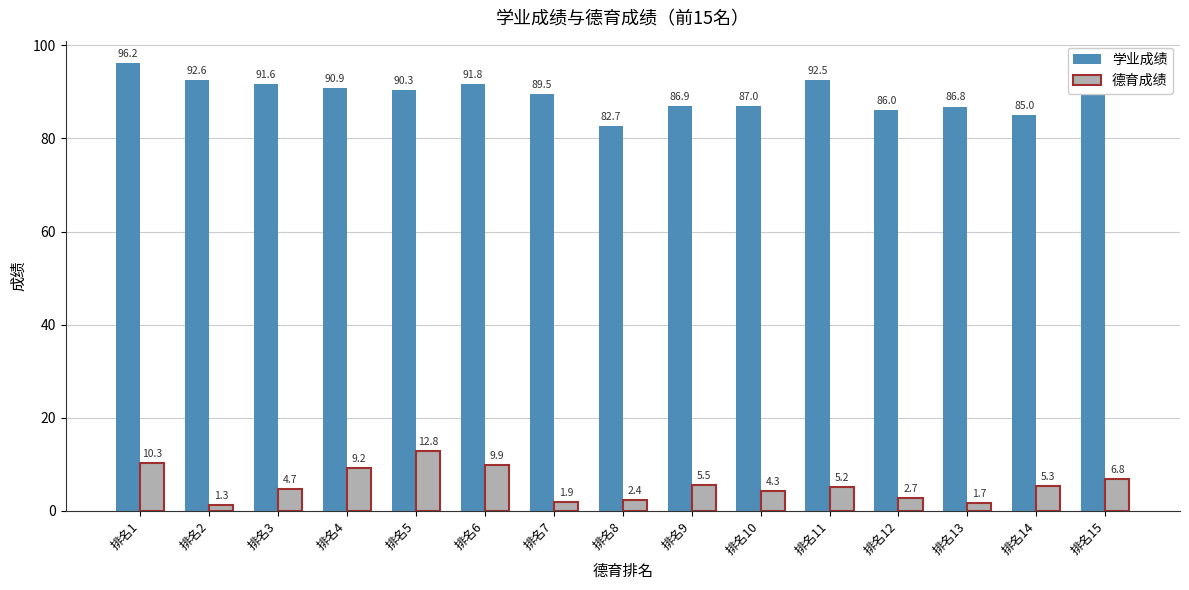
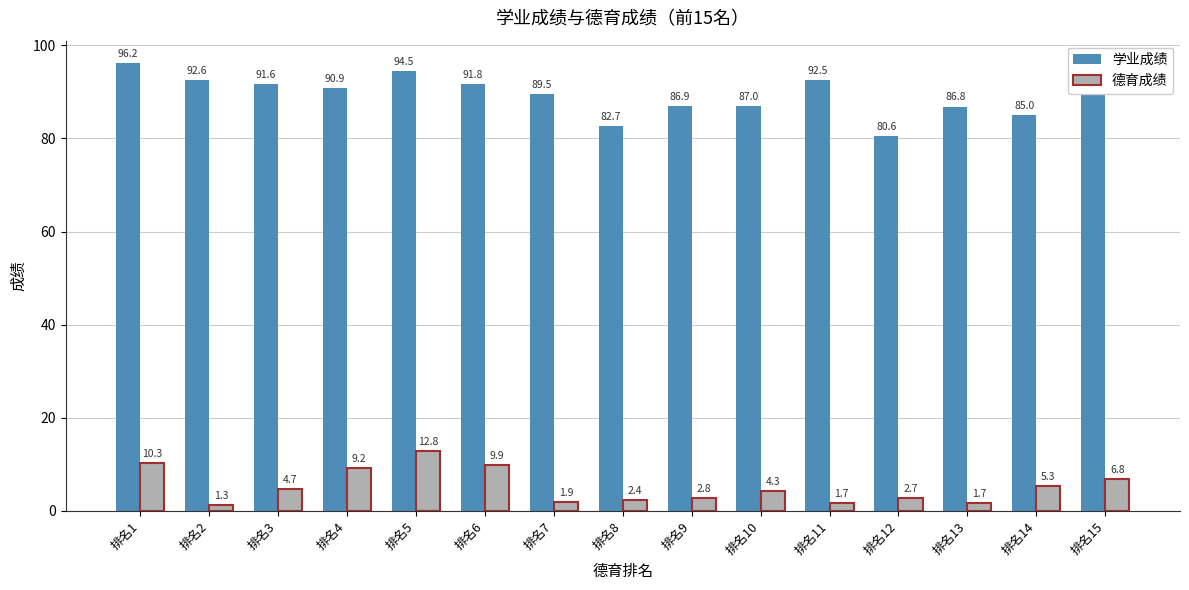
  {
    "学业成绩": {
      "排名1": 96.2,
      "排名2": 92.6,
      "排名3": 91.6,
      "排名4": 90.9,
-     "排名5": 90.3,
+     "排名5": 94.5,
      "排名6": 91.8,
      "排名7": 89.5,
      "排名8": 82.7,
      "排名9": 86.9,
      "排名10": 87.0,
      "排名11": 92.5,
-     "排名12": 86.0,
+     "排名12": 80.6,
      "排名13": 86.8,
      "排名14": 85.0
    },
    "德育成绩": {
      "排名1": 10.3,
      "排名2": 1.3,
      "排名3": 4.7,
      "排名4": 9.2,
      "排名5": 12.8,
      "排名6": 9.9,
      "排名7": 1.9,
      "排名8": 2.4,
-     "排名9": 5.5,
+     "排名9": 2.8,
      "排名10": 4.3,
-     "排名11": 5.2,
+     "排名11": 1.7,
      "排名12": 2.7,
      "排名13": 1.7,
      "排名14": 5.3,
      "排名15": 6.8
    }
  }
